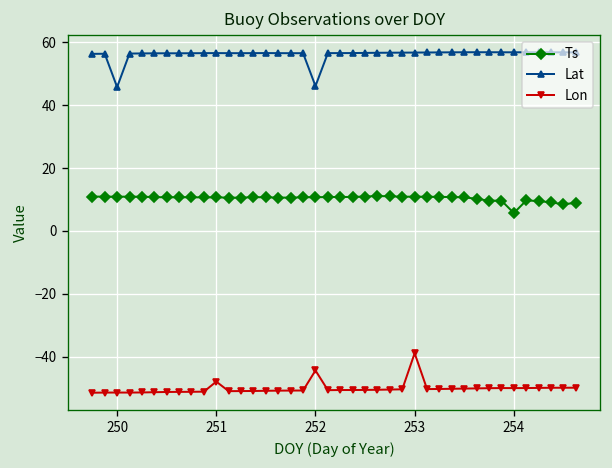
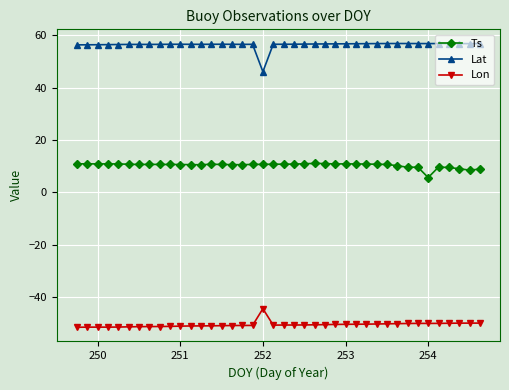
  {
    "Ts": {
      "250": 11,
      "251": 11,
      "252": 11,
      "253": 11,
      "254": 6
    },
    "Lat": {
-     "250": 46,
+     "250": 56,
      "251": 57,
      "252": 46,
      "253": 57,
      "254": 57
    },
    "Lon": {
      "250": -51,
-     "251": -48,
+     "251": -51,
      "252": -44,
-     "253": -39,
+     "253": -50,
      "254": -50
    }
  }
